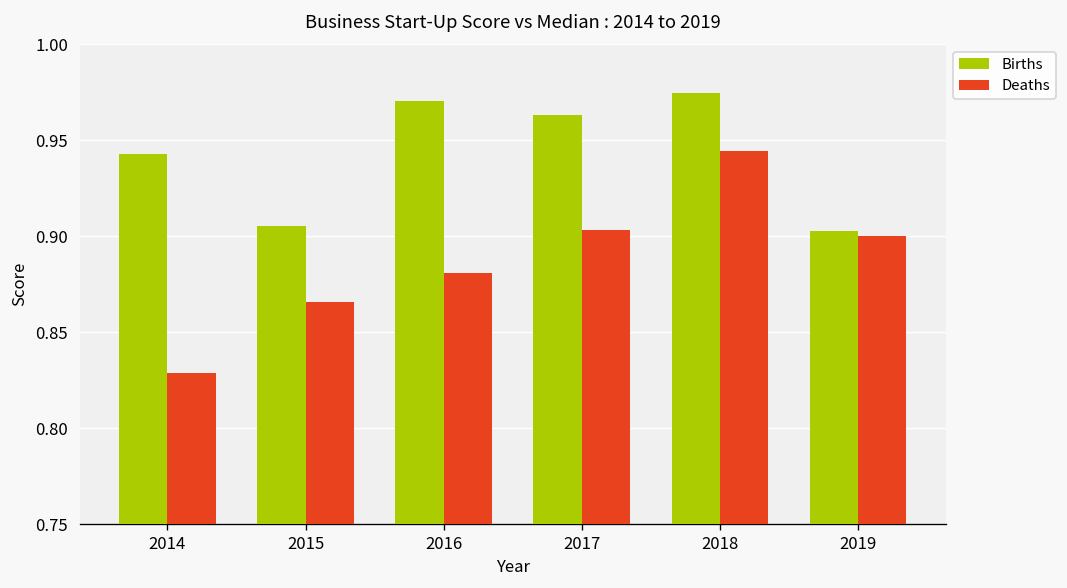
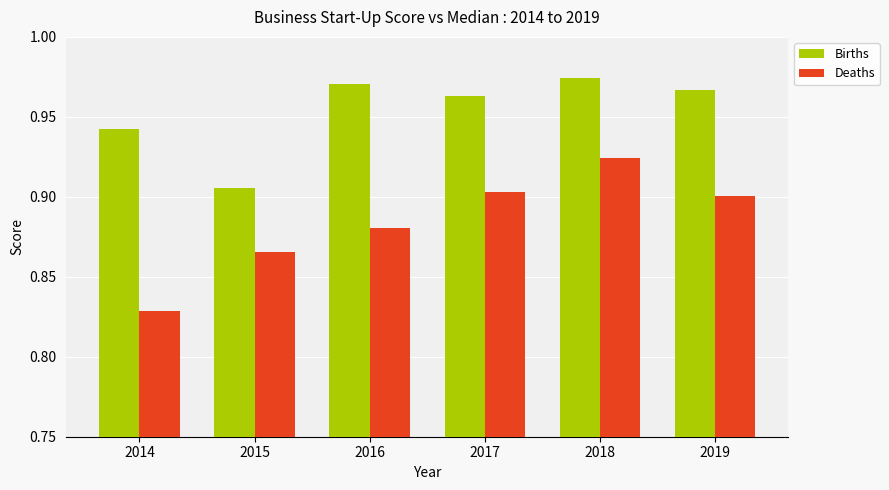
  {
    "Births": {
      "2014": 0.943,
      "2015": 0.906,
      "2016": 0.971,
      "2017": 0.963,
      "2018": 0.974,
-     "2019": 0.902
+     "2019": 0.966
    },
    "Deaths": {
      "2014": 0.829,
      "2015": 0.865,
      "2016": 0.881,
      "2017": 0.903,
-     "2018": 0.944,
+     "2018": 0.924,
      "2019": 0.900
    }
  }
